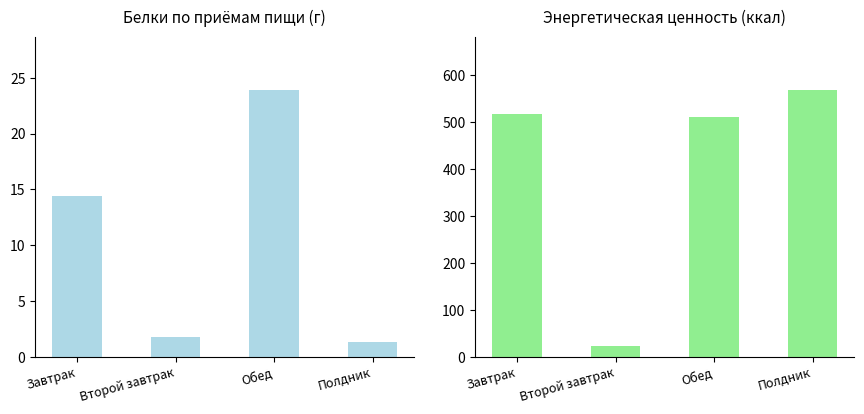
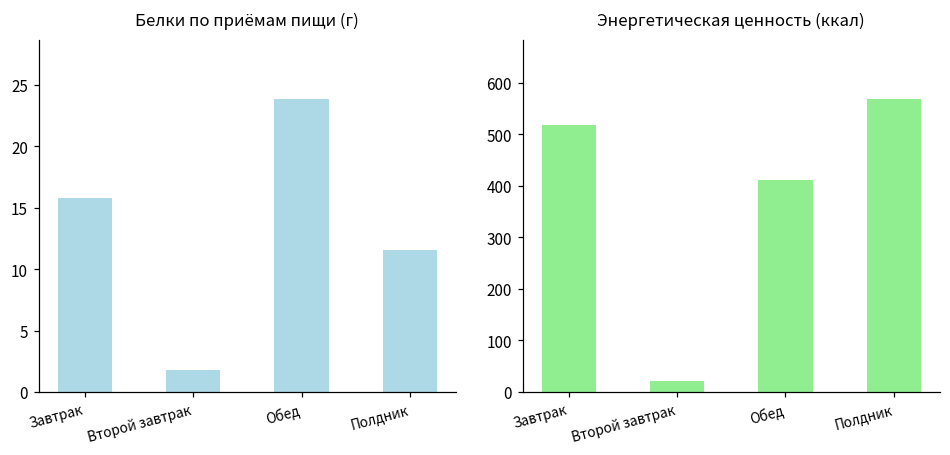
  {
    "Белки по приёмам пищи (г)": {
-     "Завтрак": 14.4,
+     "Завтрак": 15.8,
      "Второй завтрак": 1.8,
      "Обед": 23.9,
-     "Полдник": 1.3
+     "Полдник": 11.5
    },
    "Энергетическая ценность (ккал)": {
      "Завтрак": 520,
      "Второй завтрак": 20,
-     "Обед": 510,
+     "Обед": 410,
      "Полдник": 570
    }
  }
